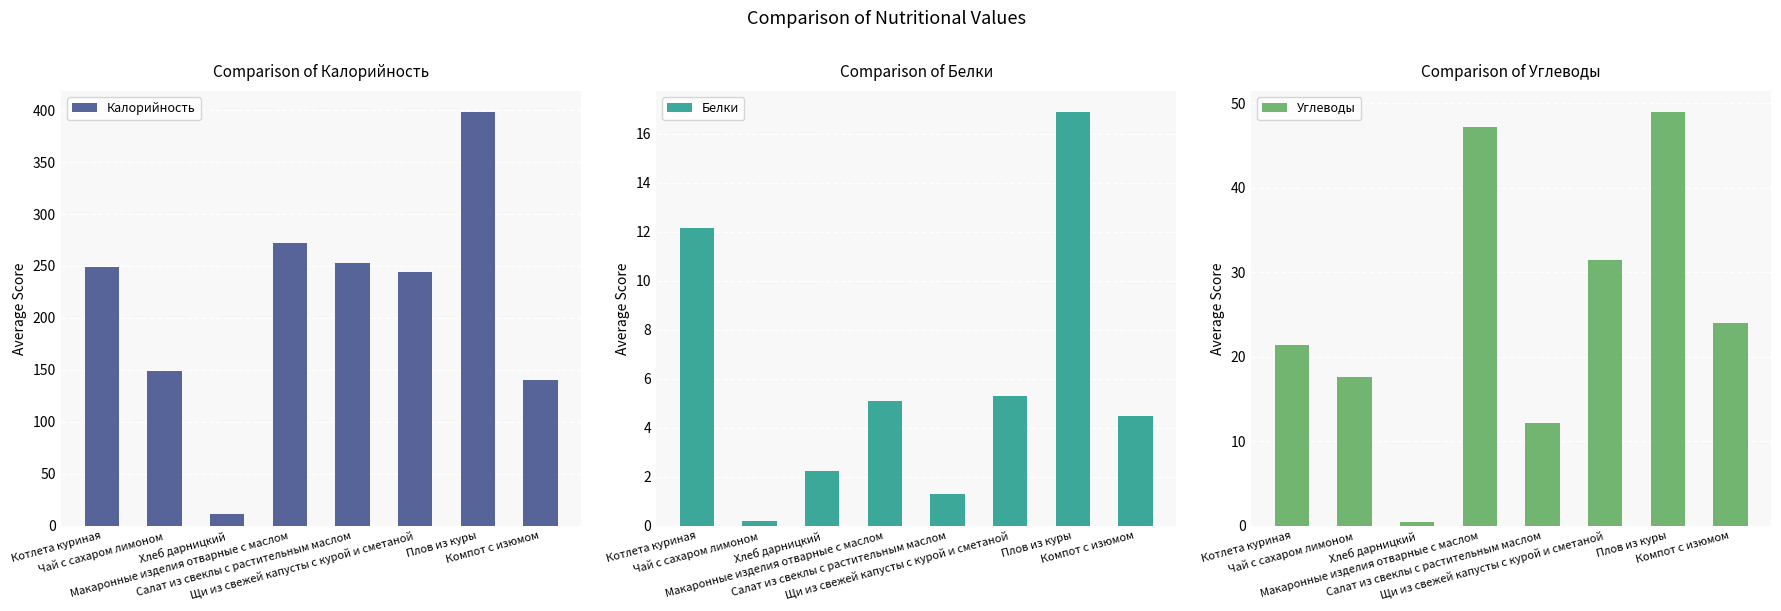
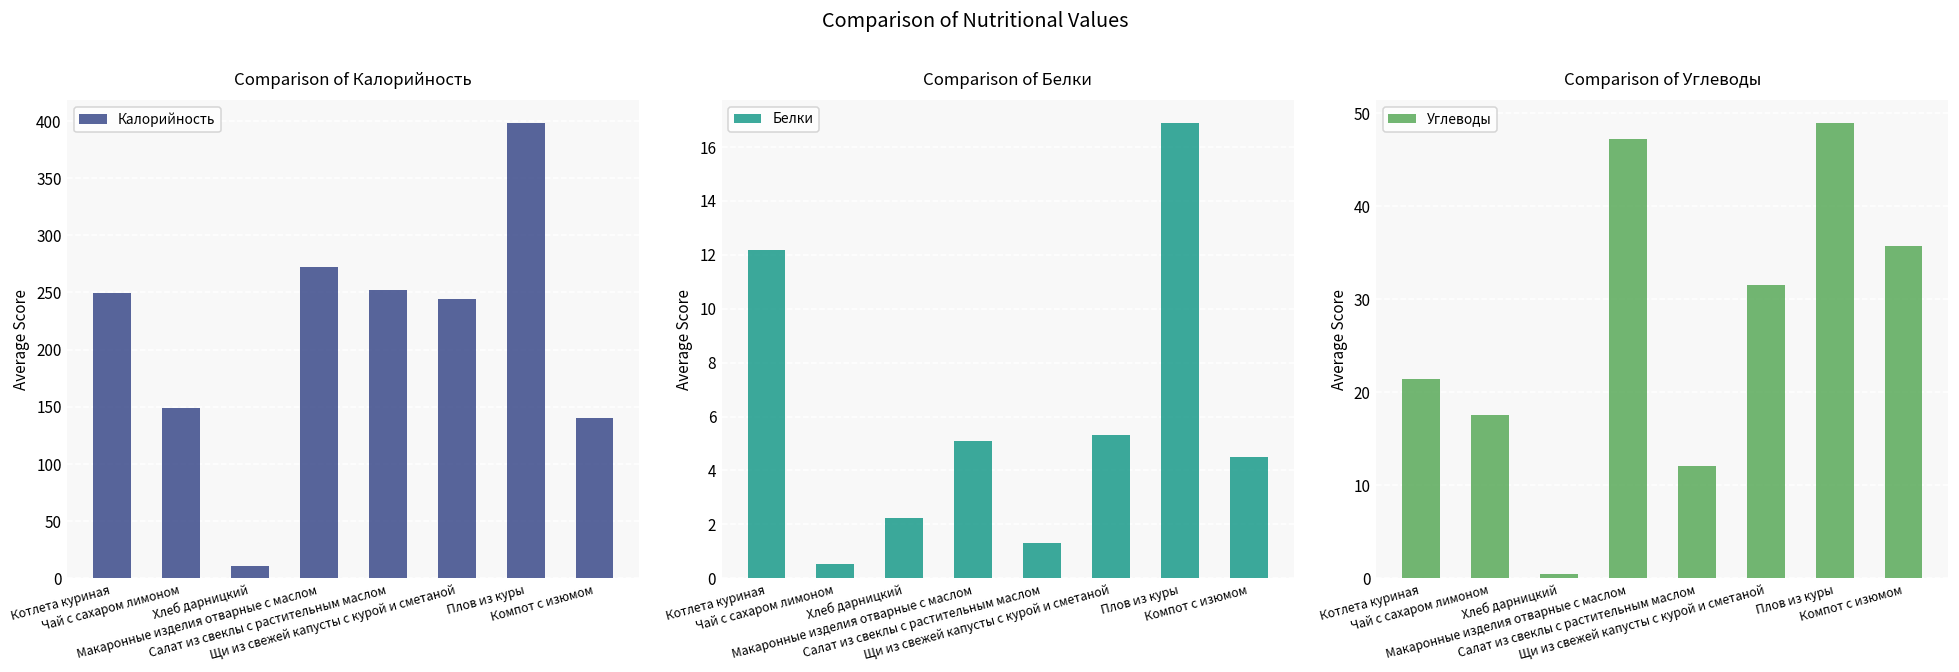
  {
    "Comparison of Калорийность": {
      "Котлета куриная": 249,
      "Чай с сахаром лимоном": 149,
      "Хлеб дарницкий": 11,
      "Макаронные изделия отварные с маслом": 272,
      "Салат из свеклы с растительным маслом": 253,
      "Щи из свежей капусты с курой и сметаной": 244,
      "Плов из куры": 399,
      "Компот с изюмом": 140
    },
    "Comparison of Белки": {
      "Котлета куриная": 12.2,
-     "Чай с сахаром лимоном": 0.2,
+     "Чай с сахаром лимоном": 0.5,
      "Хлеб дарницкий": 2.2,
      "Макаронные изделия отварные с маслом": 5.1,
      "Салат из свеклы с растительным маслом": 1.3,
      "Щи из свежей капусты с курой и сметаной": 5.3,
      "Плов из куры": 16.9,
      "Компот с изюмом": 4.5
    },
    "Comparison of Углеводы": {
      "Котлета куриная": 21,
      "Чай с сахаром лимоном": 18,
      "Хлеб дарницкий": 0,
      "Макаронные изделия отварные с маслом": 47,
      "Салат из свеклы с растительным маслом": 12,
      "Щи из свежей капусты с курой и сметаной": 32,
      "Плов из куры": 49,
-     "Компот с изюмом": 24
+     "Компот с изюмом": 36
    }
  }
